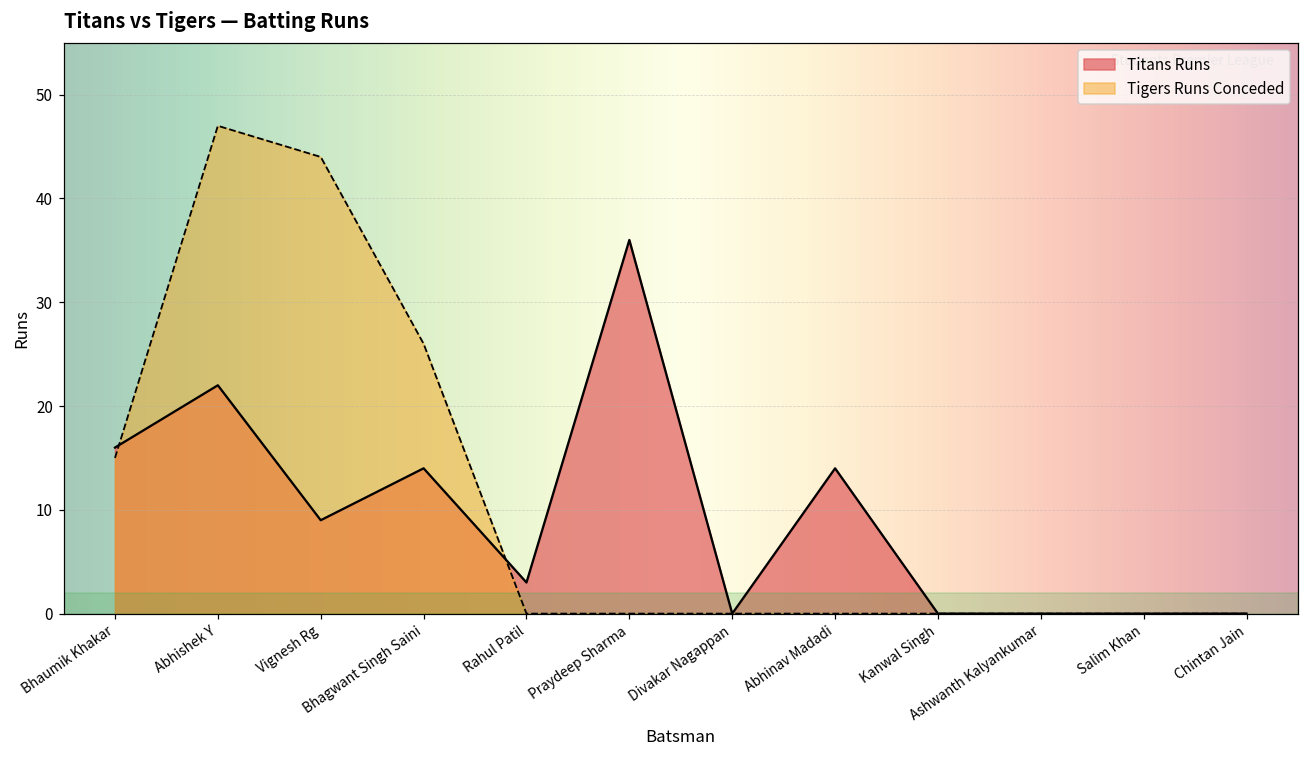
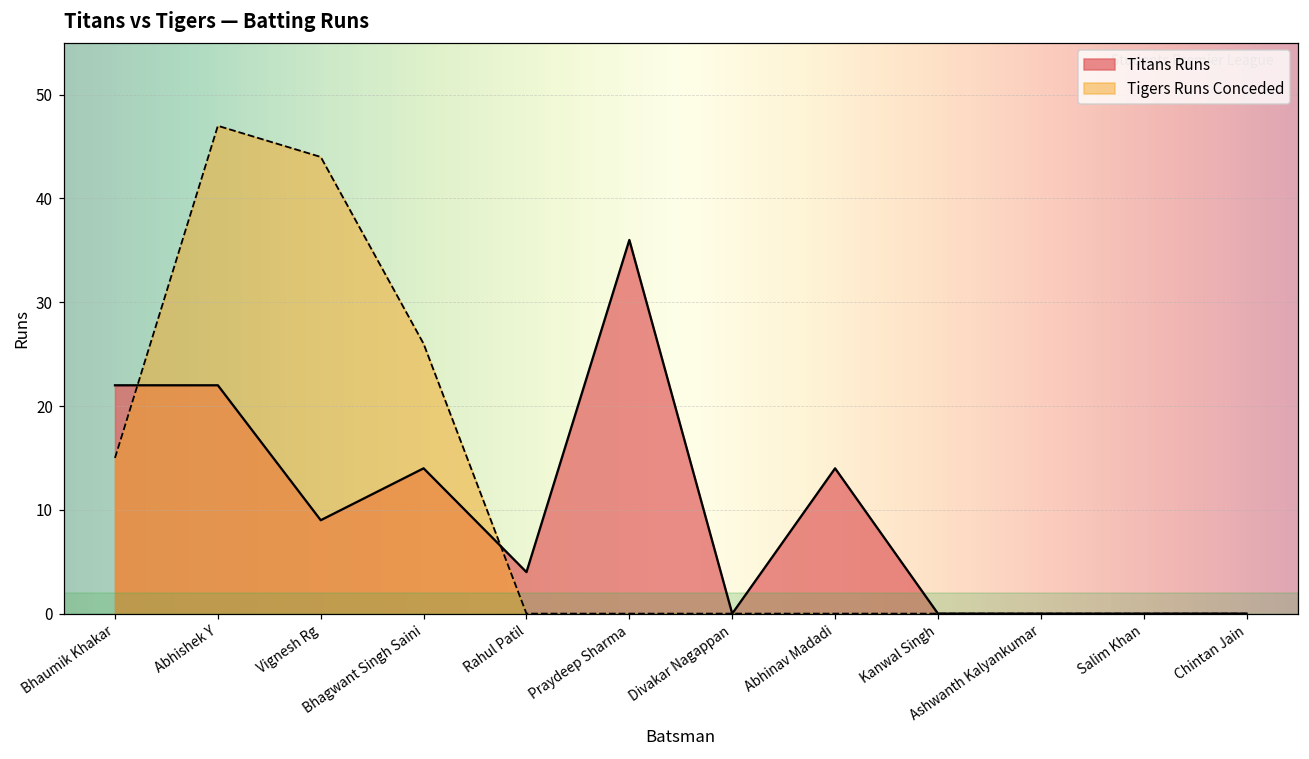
  {
    "Titans Runs": {
-     "Bhaumik Khakar": 16,
+     "Bhaumik Khakar": 22,
      "Abhishek Y": 22,
      "Vignesh Rg": 9,
      "Bhagwant Singh Saini": 14,
-     "Rahul Patil": 3,
+     "Rahul Patil": 4,
      "Praydeep Sharma": 36,
      "Abhinav Madadi": 14
    },
    "Tigers Runs Conceded": {
      "Bhaumik Khakar": 15,
      "Abhishek Y": 47,
      "Vignesh Rg": 44,
      "Bhagwant Singh Saini": 26,
      "Rahul Patil": 0,
      "Praydeep Sharma": 0,
      "Abhinav Madadi": 0
    }
  }
